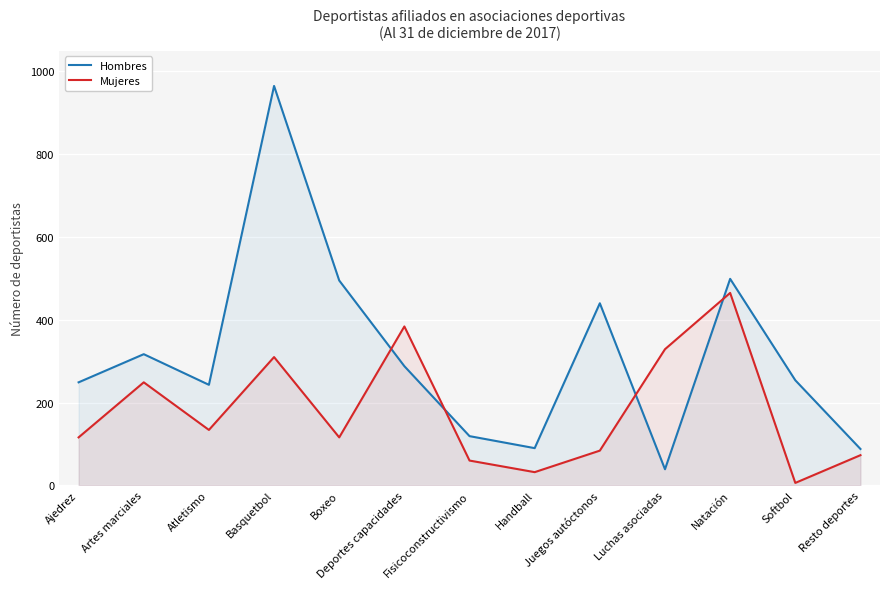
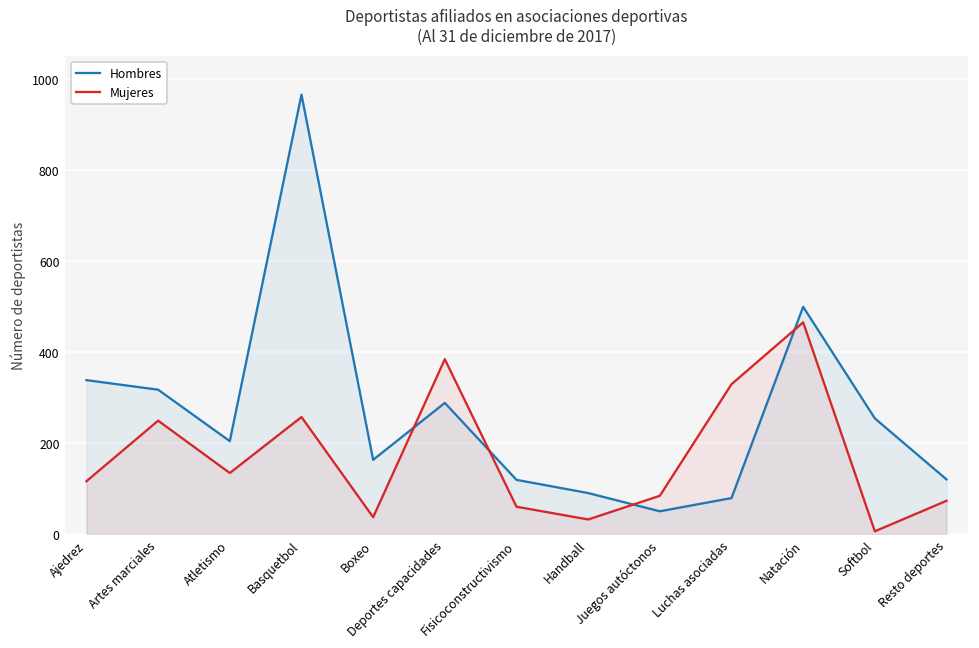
  {
    "Hombres": {
-     "Ajedrez": 250,
+     "Ajedrez": 340,
      "Artes marciales": 320,
-     "Atletismo": 240,
+     "Atletismo": 200,
      "Basquetbol": 970,
-     "Boxeo": 500,
+     "Boxeo": 160,
      "Deportes capacidades": 290,
      "Fisicoconstructivismo": 120,
      "Handball": 90,
-     "Juegos autóctonos": 440,
-     "Luchas asociadas": 40,
+     "Juegos autóctonos": 50,
+     "Luchas asociadas": 80,
      "Natación": 500,
      "Softbol": 250,
-     "Resto deportes": 90
+     "Resto deportes": 120
    },
    "Mujeres": {
      "Ajedrez": 120,
      "Artes marciales": 250,
      "Atletismo": 130,
-     "Basquetbol": 310,
-     "Boxeo": 120,
+     "Basquetbol": 260,
+     "Boxeo": 40,
      "Deportes capacidades": 380,
      "Fisicoconstructivismo": 60,
      "Handball": 30,
      "Juegos autóctonos": 80,
      "Luchas asociadas": 330,
      "Natación": 470,
      "Softbol": 10,
      "Resto deportes": 70
    }
  }
